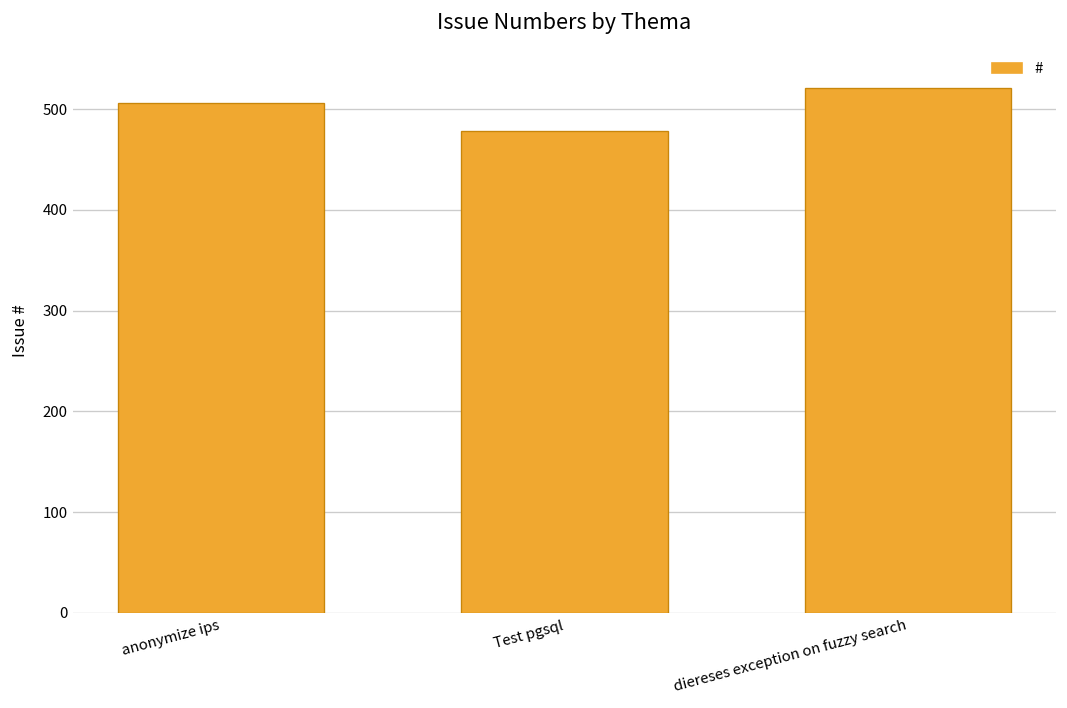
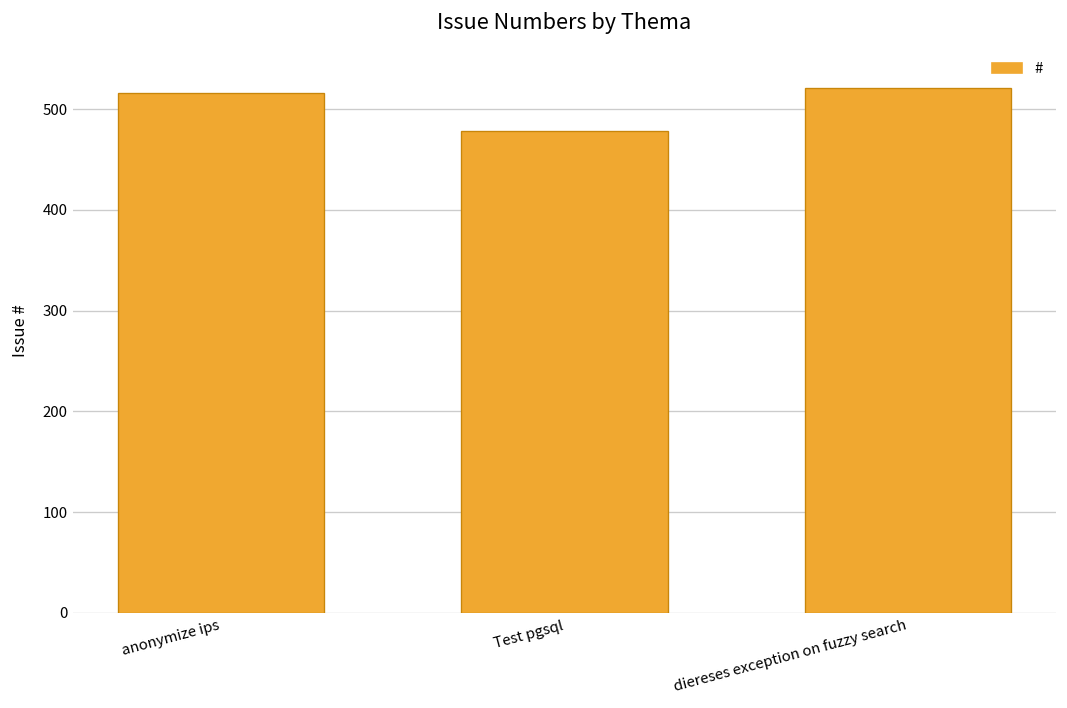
  {
-   "anonymize ips": 510,
+   "anonymize ips": 520,
    "Test pgsql": 480,
    "diereses exception on fuzzy search": 520
  }
